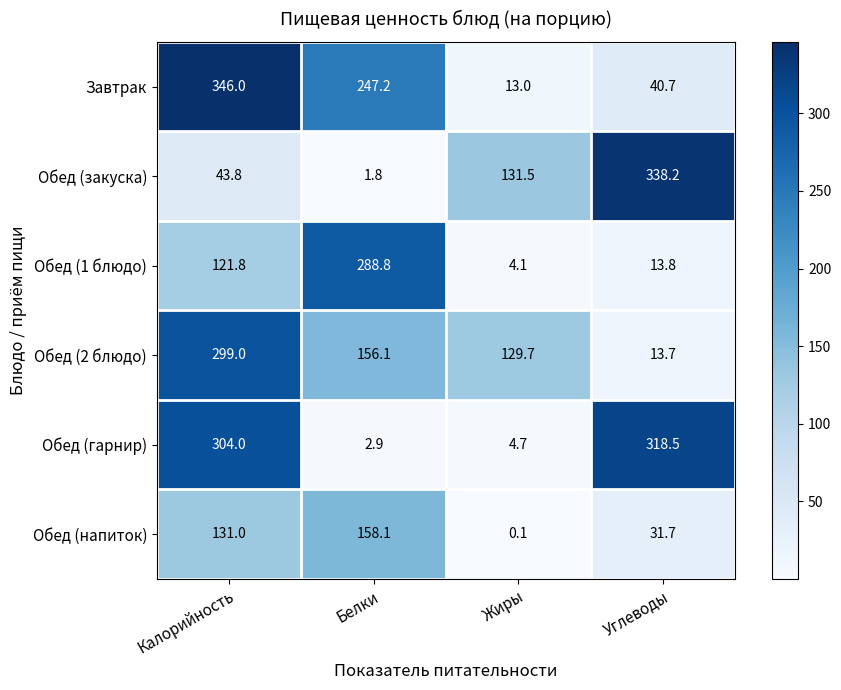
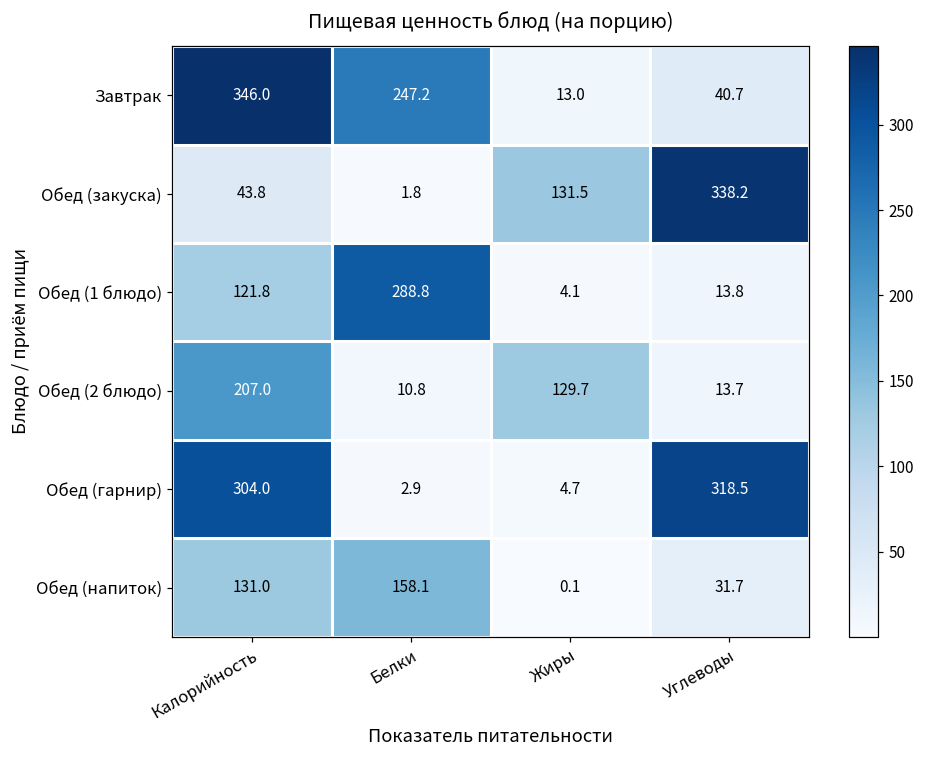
  {
    "Завтрак": {
      "Калорийность": 346.0,
      "Белки": 247.2,
      "Жиры": 13.0,
      "Углеводы": 40.7
    },
    "Обед (закуска)": {
      "Калорийность": 43.8,
      "Белки": 1.8,
      "Жиры": 131.5,
      "Углеводы": 338.2
    },
    "Обед (1 блюдо)": {
      "Калорийность": 121.8,
      "Белки": 288.8,
      "Жиры": 4.1,
      "Углеводы": 13.8
    },
    "Обед (2 блюдо)": {
-     "Калорийность": 299.0,
-     "Белки": 156.1,
+     "Калорийность": 207.0,
+     "Белки": 10.8,
      "Жиры": 129.7,
      "Углеводы": 13.7
    },
    "Обед (гарнир)": {
      "Калорийность": 304.0,
      "Белки": 2.9,
      "Жиры": 4.7,
      "Углеводы": 318.5
    },
    "Обед (напиток)": {
      "Калорийность": 131.0,
      "Белки": 158.1,
      "Жиры": 0.1,
      "Углеводы": 31.7
    }
  }
